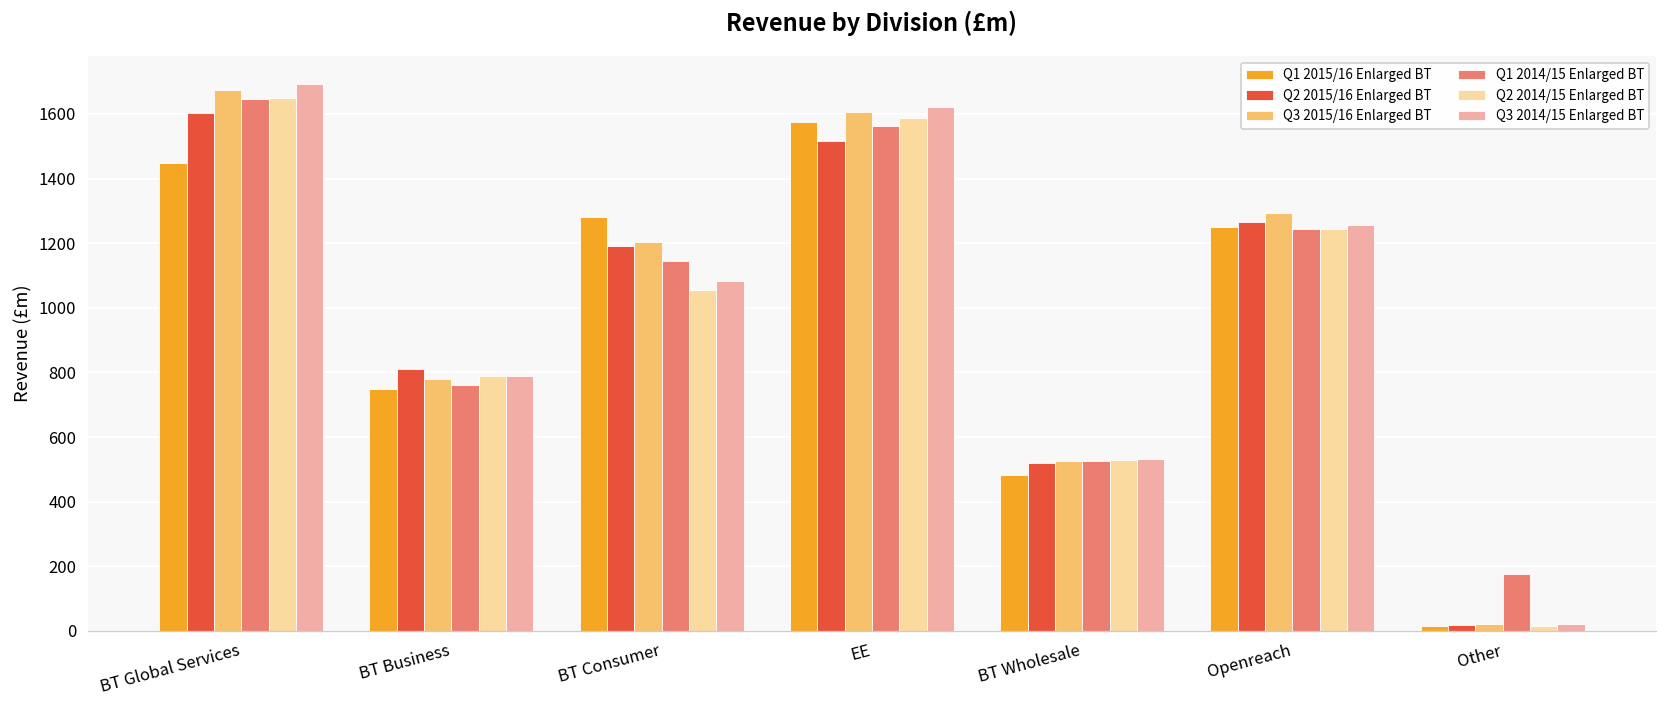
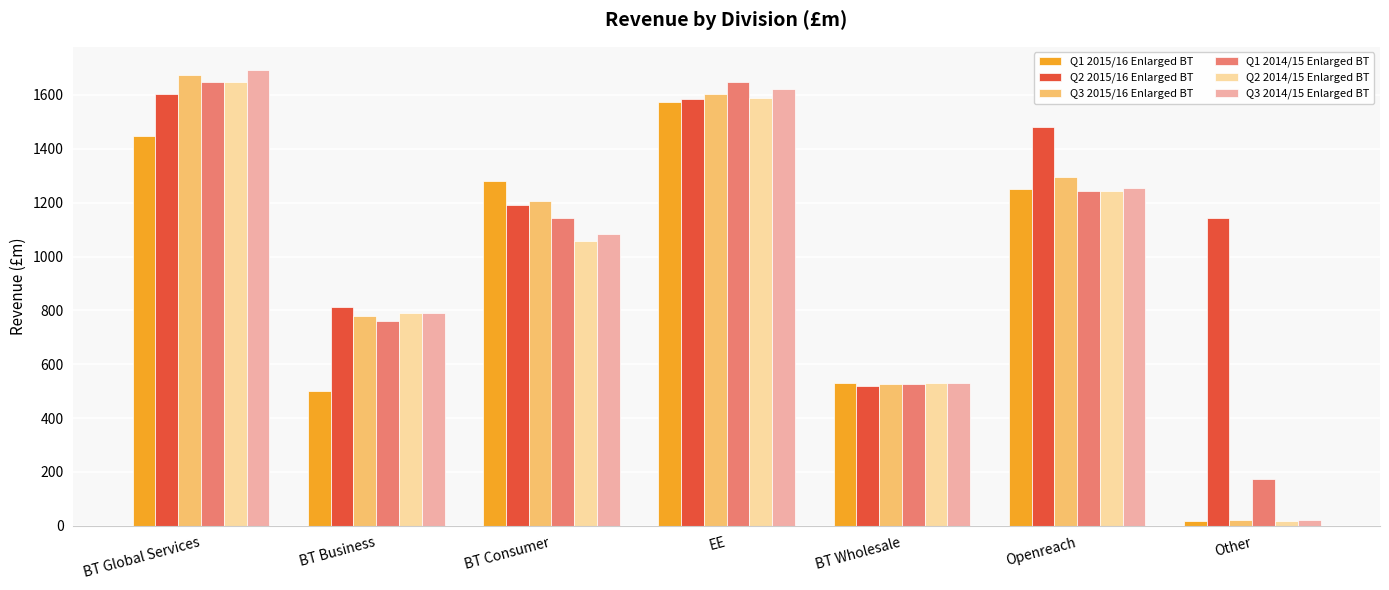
  {
    "Q1 2015/16 Enlarged BT": {
      "BT Global Services": 1450,
-     "BT Business": 750,
+     "BT Business": 500,
      "BT Consumer": 1280,
      "EE": 1580,
-     "BT Wholesale": 480,
+     "BT Wholesale": 530,
      "Openreach": 1250,
      "Other": 20
    },
    "Q2 2015/16 Enlarged BT": {
      "BT Global Services": 1600,
      "BT Business": 810,
      "BT Consumer": 1190,
-     "EE": 1520,
+     "EE": 1580,
      "BT Wholesale": 520,
-     "Openreach": 1270,
-     "Other": 20
+     "Openreach": 1480,
+     "Other": 1140
    },
    "Q1 2014/15 Enlarged BT": {
      "BT Global Services": 1650,
      "BT Business": 760,
      "BT Consumer": 1140,
-     "EE": 1560,
+     "EE": 1650,
      "BT Wholesale": 530,
      "Openreach": 1250,
      "Other": 180
    }
  }
